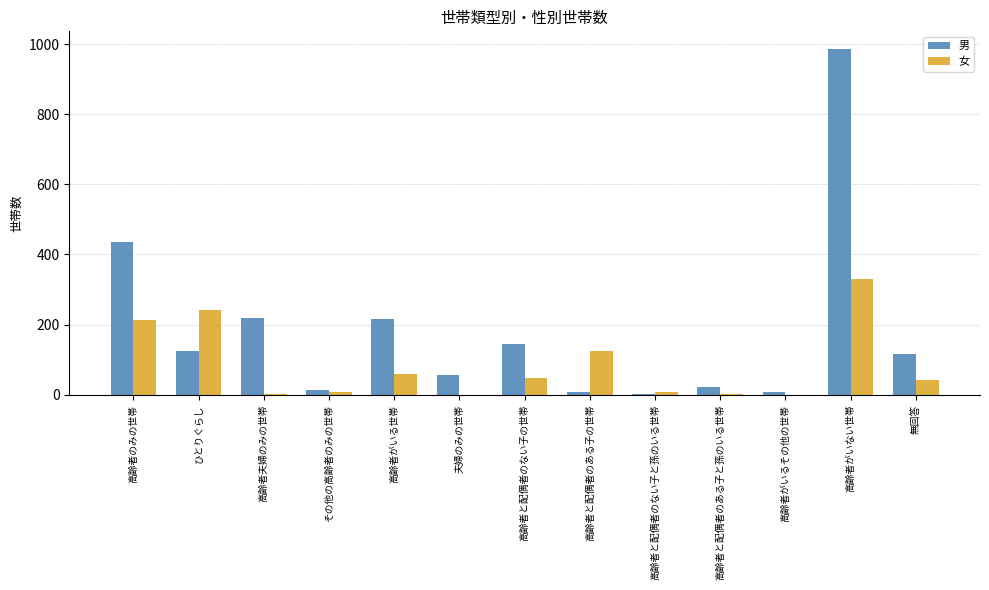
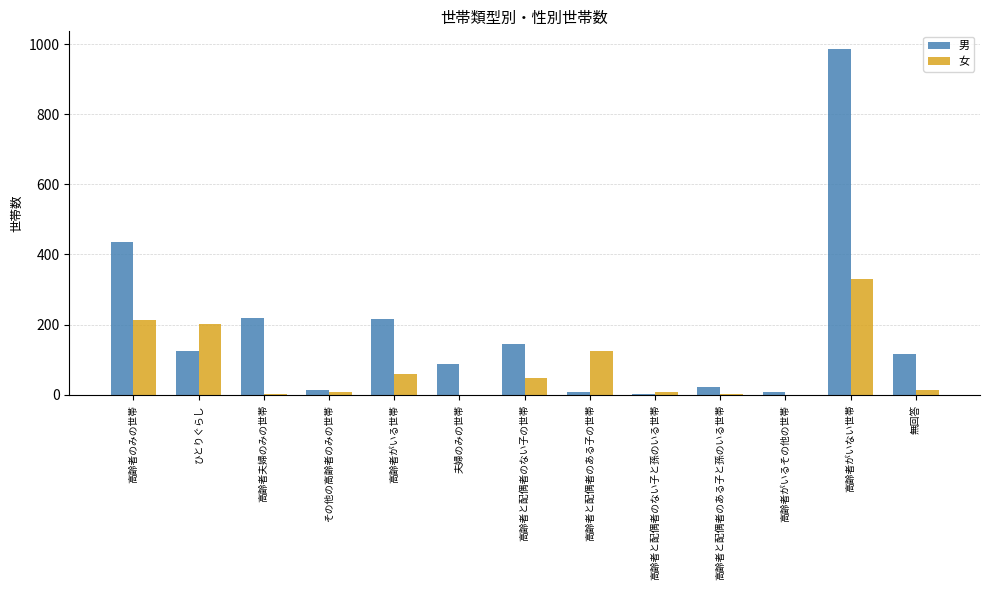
  {
    "男": {
      "高齢者のみの世帯": 440,
      "ひとりぐらし": 130,
      "高齢者夫婦のみの世帯": 220,
      "その他の高齢者のみの世帯": 20,
      "高齢者がいる世帯": 220,
-     "夫婦のみの世帯": 60,
+     "夫婦のみの世帯": 90,
      "高齢者と配偶者のない子の世帯": 150,
      "高齢者と配偶者のある子の世帯": 10,
      "高齢者と配偶者のある子と孫のいる世帯": 20,
      "高齢者がいるその他の世帯": 10,
      "高齢者がいない世帯": 990,
      "無回答": 120
    },
    "女": {
      "高齢者のみの世帯": 210,
-     "ひとりぐらし": 240,
+     "ひとりぐらし": 200,
      "その他の高齢者のみの世帯": 10,
      "高齢者がいる世帯": 60,
      "夫婦のみの世帯": 0,
      "高齢者と配偶者のない子の世帯": 50,
      "高齢者と配偶者のある子の世帯": 120,
      "高齢者がいるその他の世帯": 0,
      "高齢者がいない世帯": 330,
-     "無回答": 40
+     "無回答": 10
    }
  }
